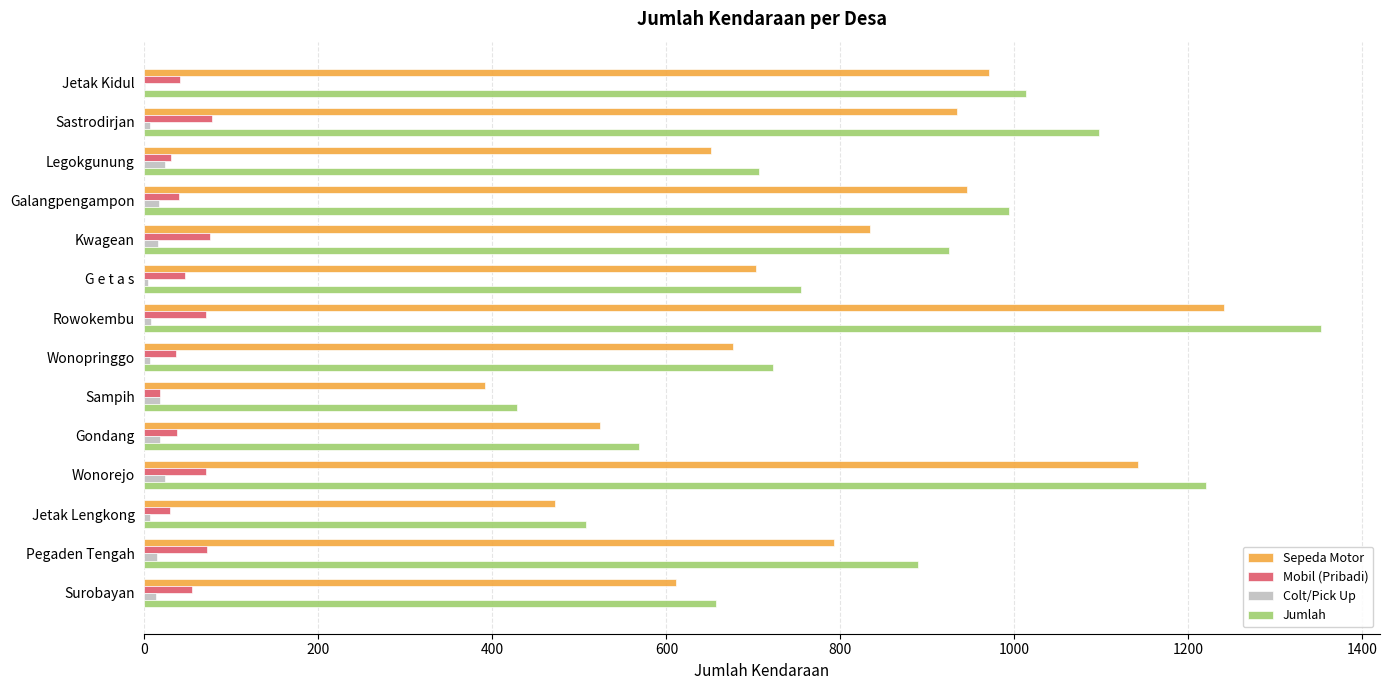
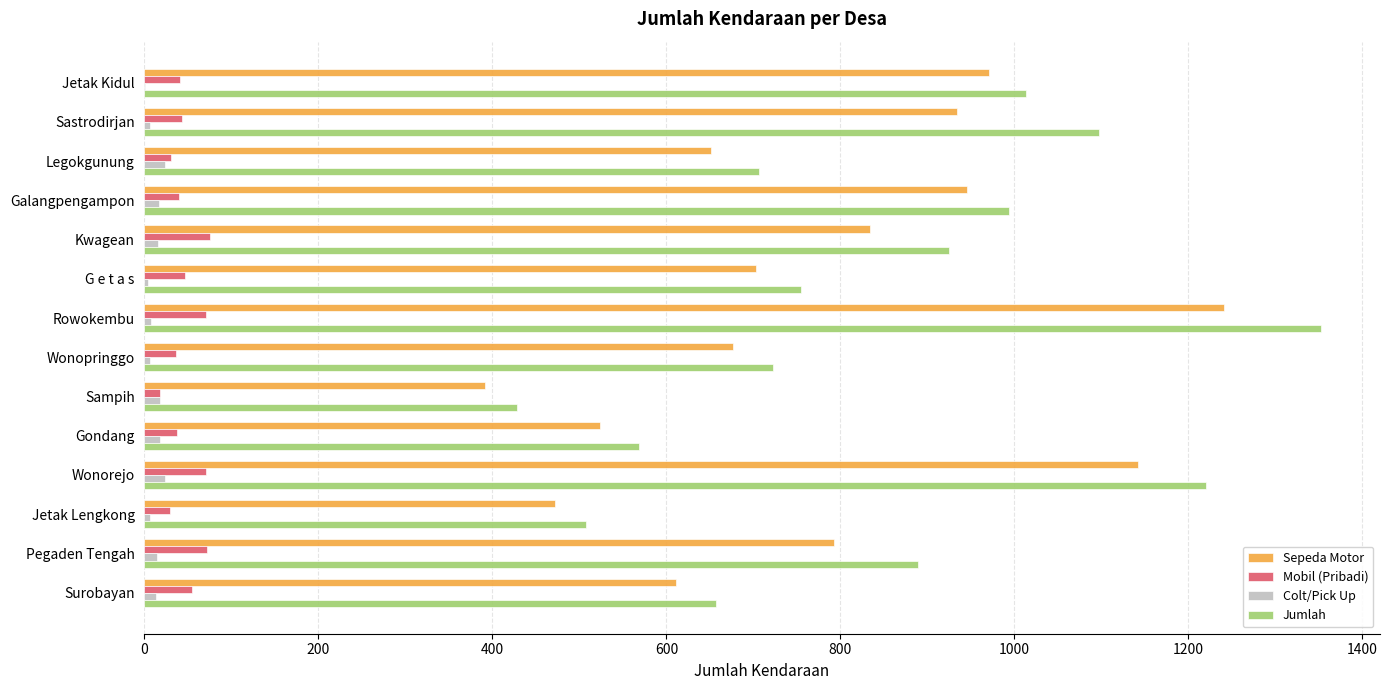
  {
    "Sepeda Motor": {
      "Jetak Kidul": 970,
      "Sastrodirjan": 930,
      "Legokgunung": 650,
      "Galangpengampon": 950,
      "Kwagean": 830,
      "G e t a s": 700,
      "Rowokembu": 1240,
      "Wonopringgo": 680,
      "Sampih": 390,
      "Gondang": 520,
      "Wonorejo": 1140,
      "Jetak Lengkong": 470,
      "Pegaden Tengah": 790,
      "Surobayan": 610
    },
    "Mobil (Pribadi)": {
      "Jetak Kidul": 40,
-     "Sastrodirjan": 80,
+     "Sastrodirjan": 40,
      "Legokgunung": 30,
      "Galangpengampon": 40,
      "Kwagean": 80,
      "G e t a s": 50,
      "Rowokembu": 70,
      "Wonopringgo": 40,
      "Sampih": 20,
      "Gondang": 40,
      "Wonorejo": 70,
      "Jetak Lengkong": 30,
      "Pegaden Tengah": 70,
      "Surobayan": 60
    },
    "Colt/Pick Up": {
      "Sastrodirjan": 10,
      "Legokgunung": 20,
      "Galangpengampon": 20,
      "Kwagean": 20,
      "G e t a s": 0,
      "Rowokembu": 10,
      "Wonopringgo": 10,
      "Sampih": 20,
      "Gondang": 20,
      "Wonorejo": 20,
      "Jetak Lengkong": 10,
      "Pegaden Tengah": 10,
      "Surobayan": 10
    },
    "Jumlah": {
      "Jetak Kidul": 1010,
      "Sastrodirjan": 1100,
      "Legokgunung": 710,
      "Galangpengampon": 990,
      "Kwagean": 930,
      "G e t a s": 760,
      "Rowokembu": 1350,
      "Wonopringgo": 720,
      "Sampih": 430,
      "Gondang": 570,
      "Wonorejo": 1220,
      "Jetak Lengkong": 510,
      "Pegaden Tengah": 890,
      "Surobayan": 660
    }
  }
